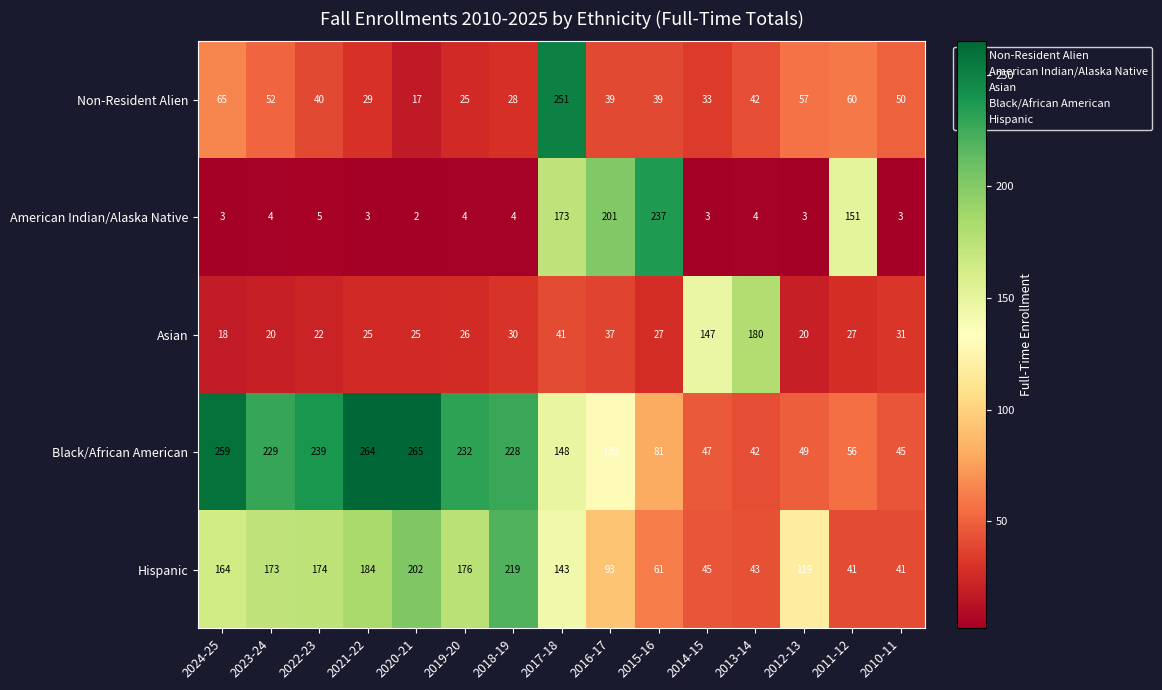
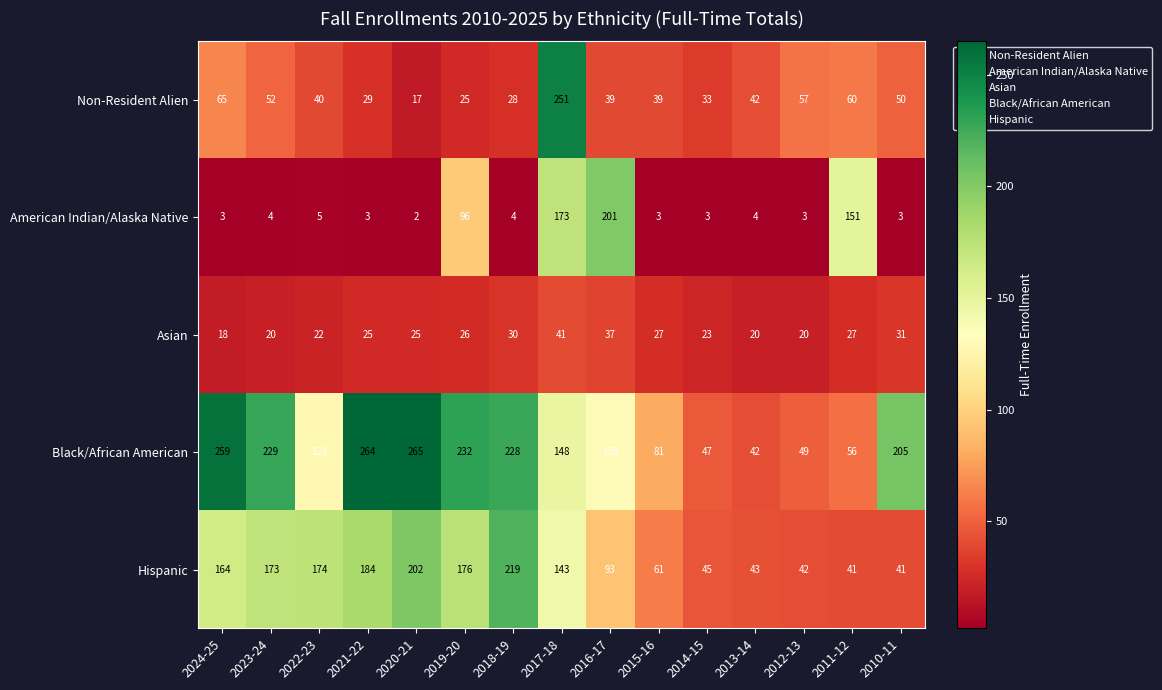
  {
    "Non-Resident Alien": {
      "2024-25": 65,
      "2023-24": 52,
      "2022-23": 40,
      "2021-22": 29,
      "2020-21": 17,
      "2019-20": 25,
      "2018-19": 28,
      "2017-18": 251,
      "2016-17": 39,
      "2015-16": 39,
      "2014-15": 33,
      "2013-14": 42,
      "2012-13": 57,
      "2011-12": 60,
      "2010-11": 50
    },
    "American Indian/Alaska Native": {
      "2024-25": 3,
      "2023-24": 4,
      "2022-23": 5,
      "2021-22": 3,
      "2020-21": 2,
-     "2019-20": 4,
+     "2019-20": 96,
      "2018-19": 4,
      "2017-18": 173,
      "2016-17": 201,
-     "2015-16": 237,
+     "2015-16": 3,
      "2014-15": 3,
      "2013-14": 4,
      "2012-13": 3,
      "2011-12": 151,
      "2010-11": 3
    },
    "Asian": {
      "2024-25": 18,
      "2023-24": 20,
      "2022-23": 22,
      "2021-22": 25,
      "2020-21": 25,
      "2019-20": 26,
      "2018-19": 30,
      "2017-18": 41,
      "2016-17": 37,
      "2015-16": 27,
-     "2014-15": 147,
-     "2013-14": 180,
+     "2014-15": 23,
+     "2013-14": 20,
      "2012-13": 20,
      "2011-12": 27,
      "2010-11": 31
    },
    "Black/African American": {
      "2024-25": 259,
      "2023-24": 229,
-     "2022-23": 239,
+     "2022-23": 128,
      "2021-22": 264,
      "2020-21": 265,
      "2019-20": 232,
      "2018-19": 228,
      "2017-18": 148,
      "2016-17": 130,
      "2015-16": 81,
      "2014-15": 47,
      "2013-14": 42,
      "2012-13": 49,
      "2011-12": 56,
-     "2010-11": 45
+     "2010-11": 205
    },
    "Hispanic": {
      "2024-25": 164,
      "2023-24": 173,
      "2022-23": 174,
      "2021-22": 184,
      "2020-21": 202,
      "2019-20": 176,
      "2018-19": 219,
      "2017-18": 143,
      "2016-17": 93,
      "2015-16": 61,
      "2014-15": 45,
      "2013-14": 43,
-     "2012-13": 119,
+     "2012-13": 42,
      "2011-12": 41,
      "2010-11": 41
    }
  }
